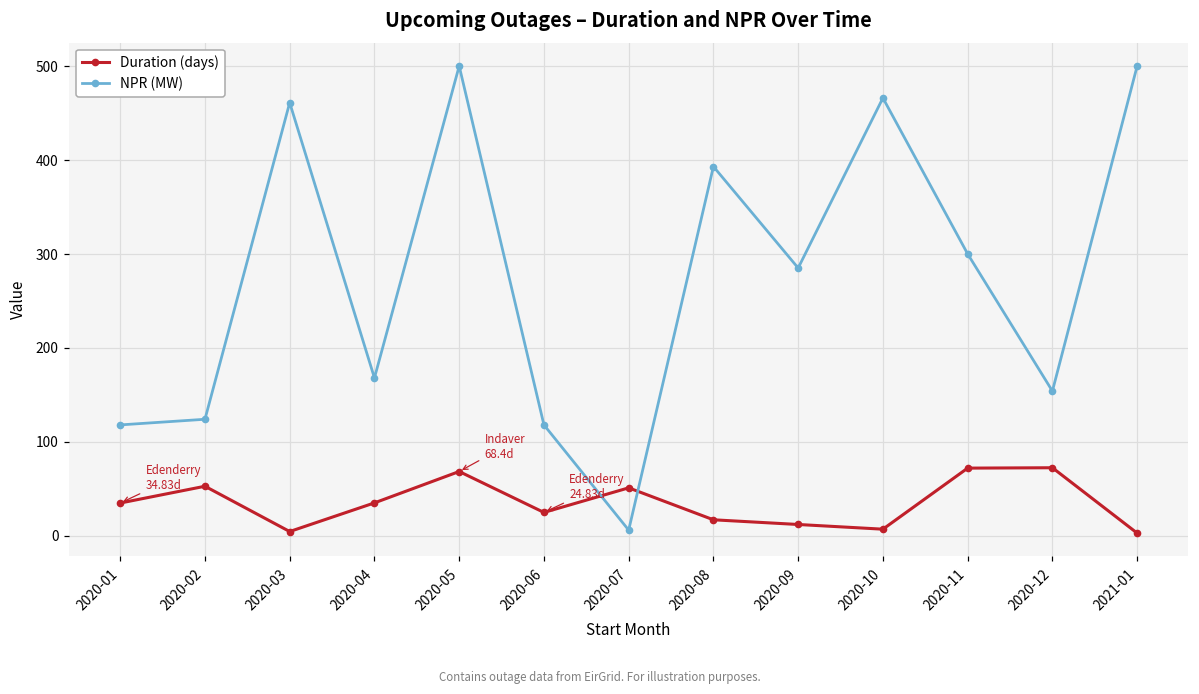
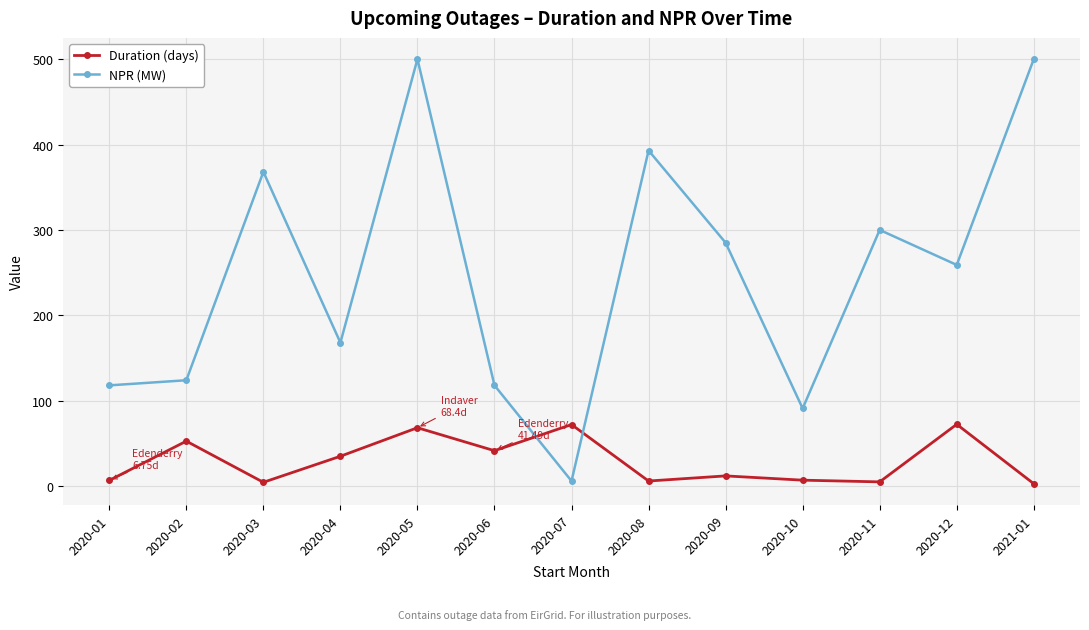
  {
    "Duration (days)": {
-     "2020-01": "34.83d",
+     "2020-01": "6.75d",
      "2020-05": "68.4d",
-     "2020-06": "24.83d",
-     "2020-07": "50",
-     "2020-08": "20",
-     "2020-11": "70"
+     "2020-06": "41.49d",
+     "2020-07": "70",
+     "2020-08": "10",
+     "2020-11": "10"
    },
    "NPR (MW)": {
      "2020-01": "120",
      "2020-02": "120",
-     "2020-03": "460",
+     "2020-03": "370",
      "2020-04": "170",
      "2020-05": "500",
      "2020-06": "120",
      "2020-07": "10",
      "2020-08": "390",
      "2020-09": "290",
-     "2020-10": "470",
+     "2020-10": "90",
      "2020-11": "300",
-     "2020-12": "150",
+     "2020-12": "260",
      "2021-01": "500"
    }
  }
